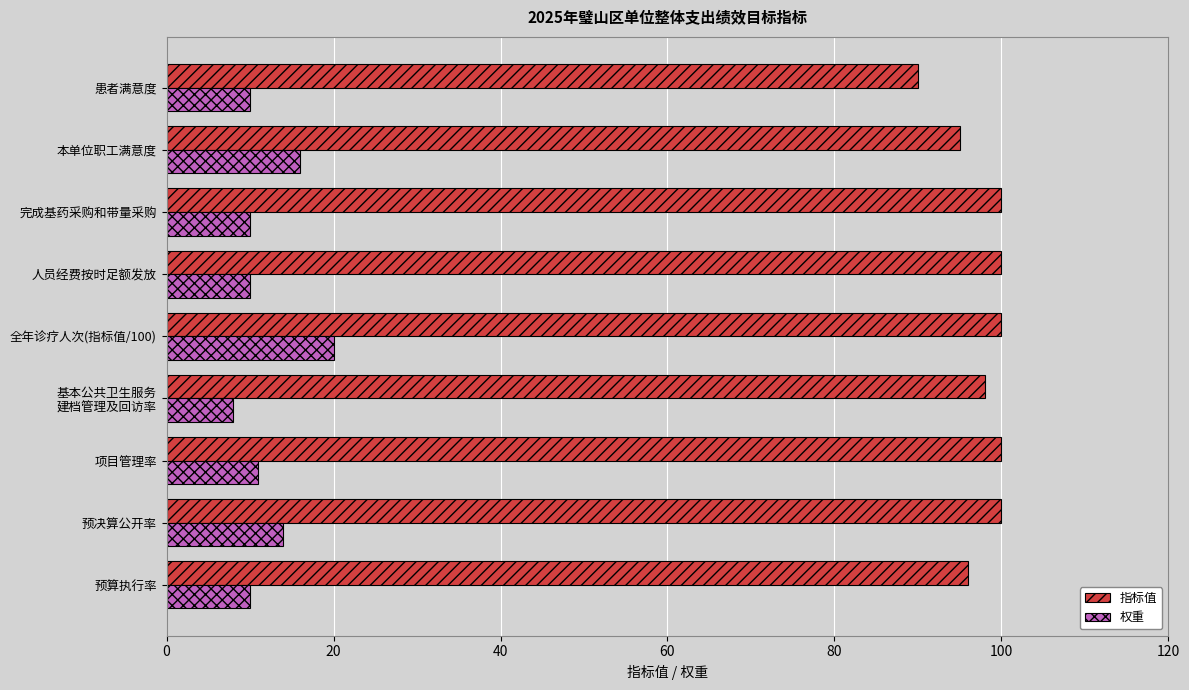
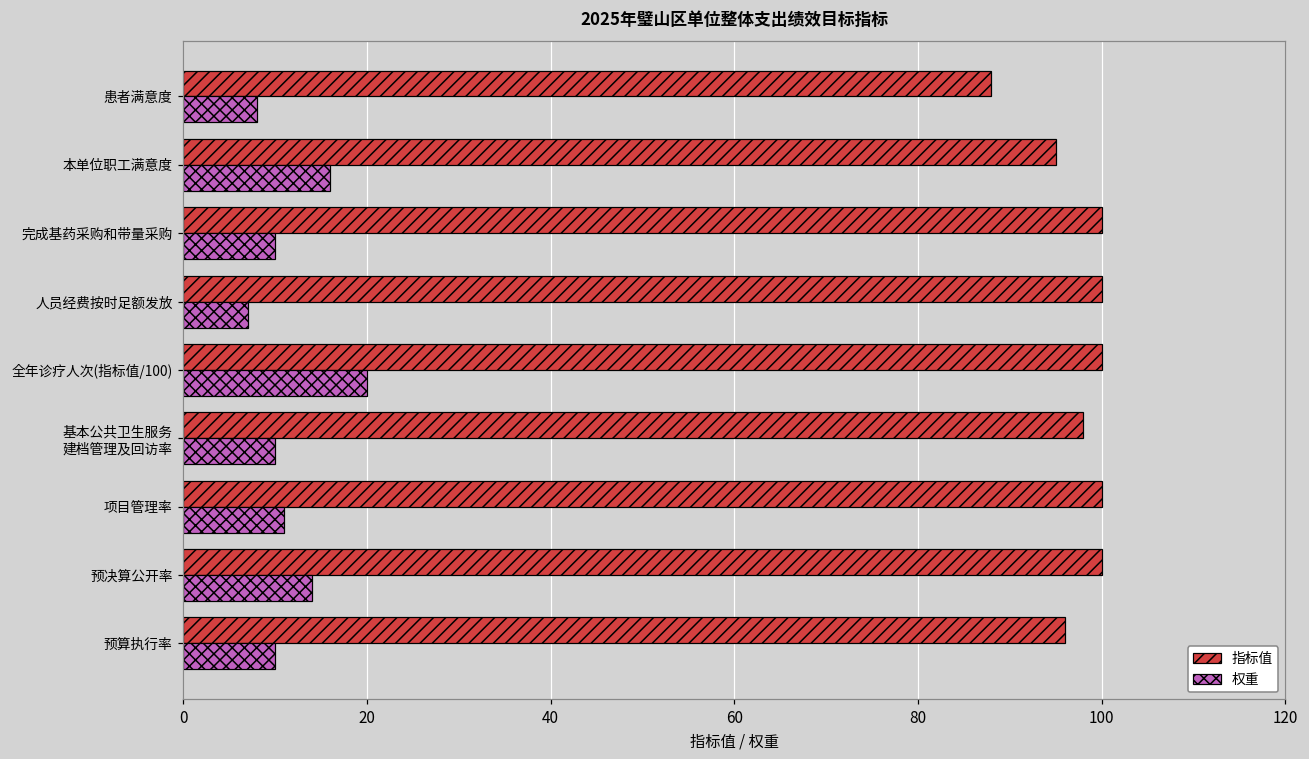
  {
    "指标值": {
-     "患者满意度": 90,
+     "患者满意度": 88,
      "本单位职工满意度": 95,
      "完成基药采购和带量采购": 100,
      "人员经费按时足额发放": 100,
      "全年诊疗人次(指标值/100)": 100,
      "基本公共卫生服务 建档管理及回访率": 98,
      "项目管理率": 100,
      "预决算公开率": 100,
      "预算执行率": 96
    },
    "权重": {
-     "患者满意度": 10,
+     "患者满意度": 8,
      "本单位职工满意度": 16,
      "完成基药采购和带量采购": 10,
-     "人员经费按时足额发放": 10,
+     "人员经费按时足额发放": 7,
      "全年诊疗人次(指标值/100)": 20,
-     "基本公共卫生服务 建档管理及回访率": 8,
+     "基本公共卫生服务 建档管理及回访率": 10,
      "项目管理率": 11,
      "预决算公开率": 14,
      "预算执行率": 10
    }
  }
